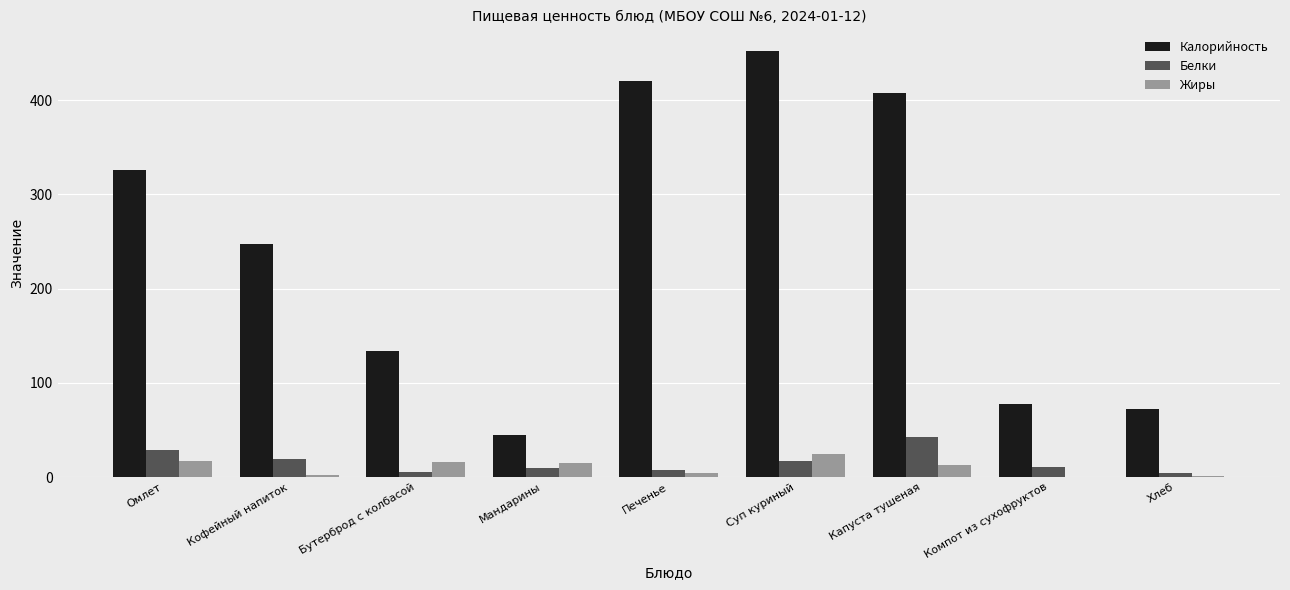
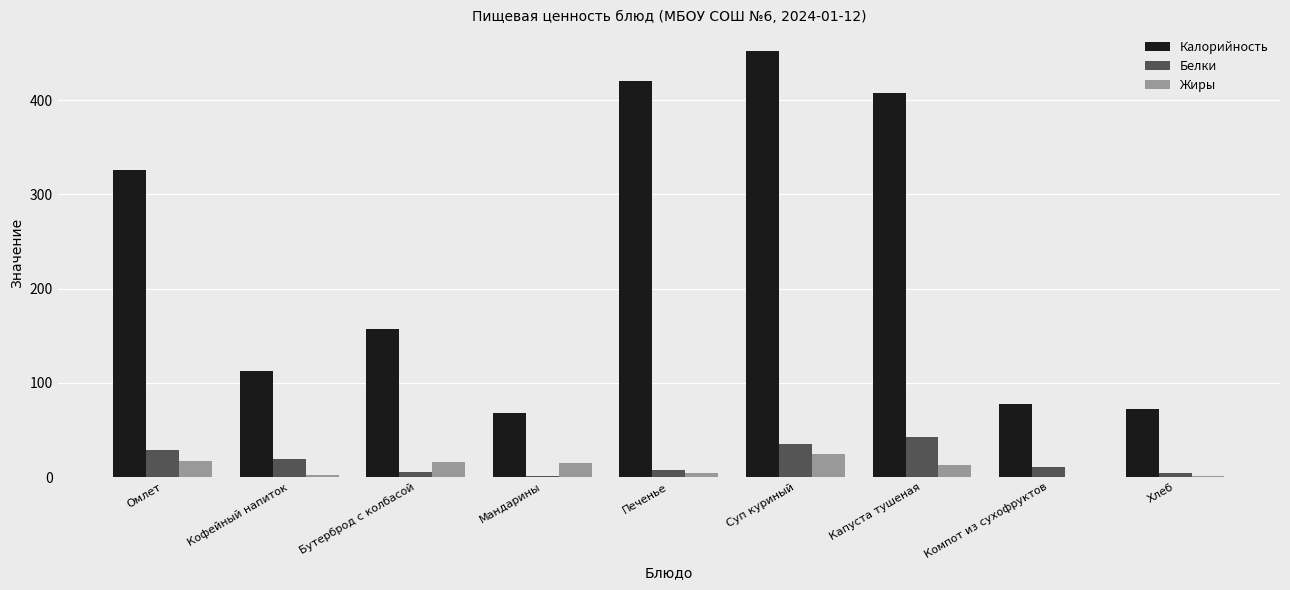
  {
    "Калорийность": {
      "Омлет": 330,
-     "Кофейный напиток": 250,
-     "Бутерброд с колбасой": 130,
-     "Мандарины": 40,
+     "Кофейный напиток": 110,
+     "Бутерброд с колбасой": 160,
+     "Мандарины": 70,
      "Печенье": 420,
      "Суп куриный": 450,
      "Капуста тушеная": 410,
      "Компот из сухофруктов": 80,
      "Хлеб": 70
    },
    "Белки": {
      "Омлет": 30,
      "Кофейный напиток": 20,
      "Бутерброд с колбасой": 10,
-     "Мандарины": 10,
+     "Мандарины": 0,
      "Печенье": 10,
-     "Суп куриный": 20,
+     "Суп куриный": 40,
      "Капуста тушеная": 40,
      "Компот из сухофруктов": 10,
      "Хлеб": 0
    },
    "Жиры": {
      "Омлет": 20,
      "Бутерброд с колбасой": 20,
      "Мандарины": 20,
      "Печенье": 0,
      "Суп куриный": 20,
      "Капуста тушеная": 10
    }
  }
